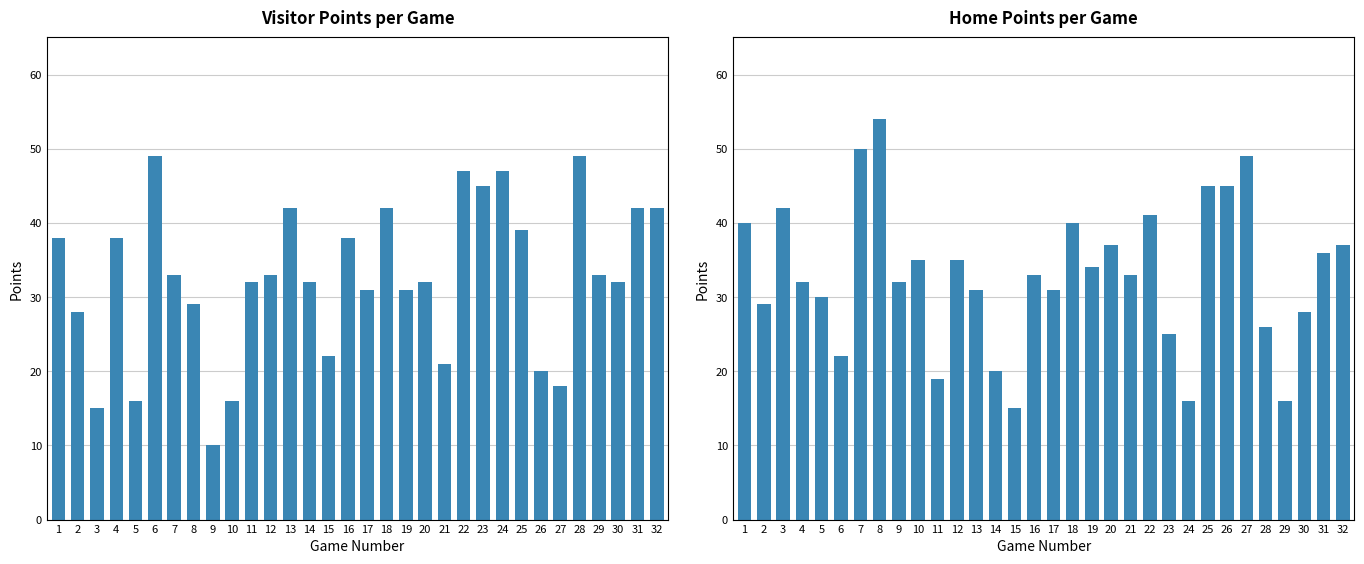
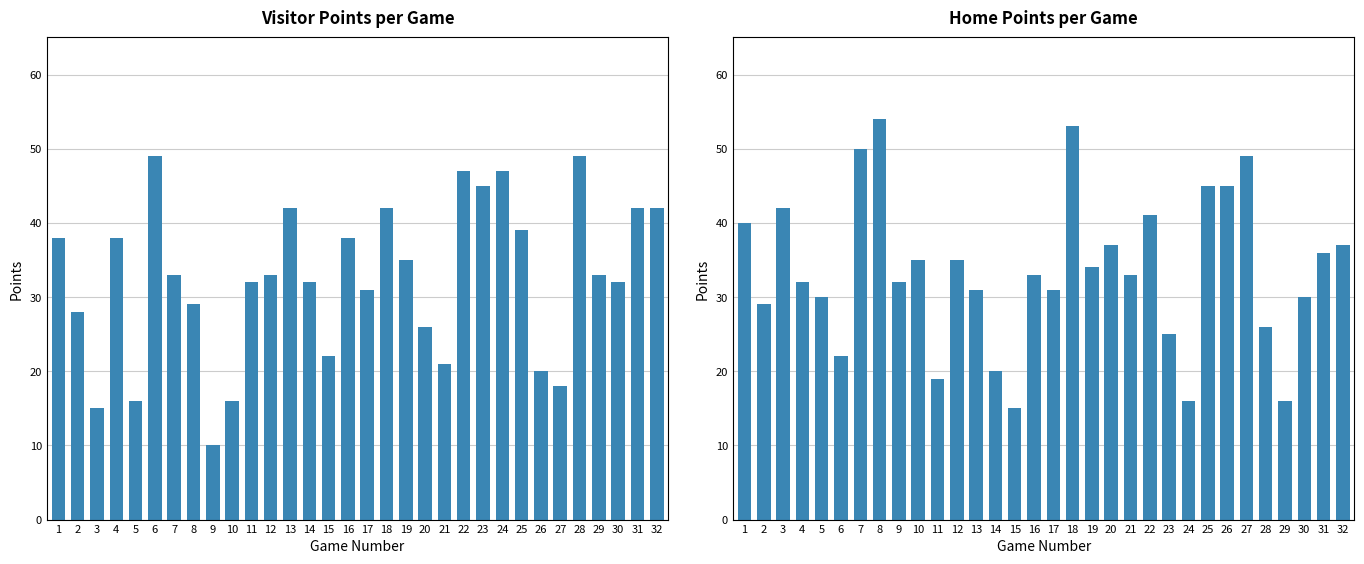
  {
    "Visitor Points per Game": {
      "1": 38,
      "2": 28,
      "3": 15,
      "4": 38,
      "5": 16,
      "6": 49,
      "7": 33,
      "8": 29,
      "9": 10,
      "10": 16,
      "11": 32,
      "12": 33,
      "13": 42,
      "14": 32,
      "15": 22,
      "16": 38,
      "17": 31,
      "18": 42,
-     "19": 31,
-     "20": 32,
+     "19": 35,
+     "20": 26,
      "21": 21,
      "22": 47,
      "23": 45,
      "24": 47,
      "25": 39,
      "26": 20,
      "27": 18,
      "28": 49,
      "29": 33,
      "30": 32,
      "31": 42,
      "32": 42
    },
    "Home Points per Game": {
      "1": 40,
      "2": 29,
      "3": 42,
      "4": 32,
      "5": 30,
      "6": 22,
      "7": 50,
      "8": 54,
      "9": 32,
      "10": 35,
      "11": 19,
      "12": 35,
      "13": 31,
      "14": 20,
      "15": 15,
      "16": 33,
      "17": 31,
-     "18": 40,
+     "18": 53,
      "19": 34,
      "20": 37,
      "21": 33,
      "22": 41,
      "23": 25,
      "24": 16,
      "25": 45,
      "26": 45,
      "27": 49,
      "28": 26,
      "29": 16,
-     "30": 28,
+     "30": 30,
      "31": 36,
      "32": 37
    }
  }
